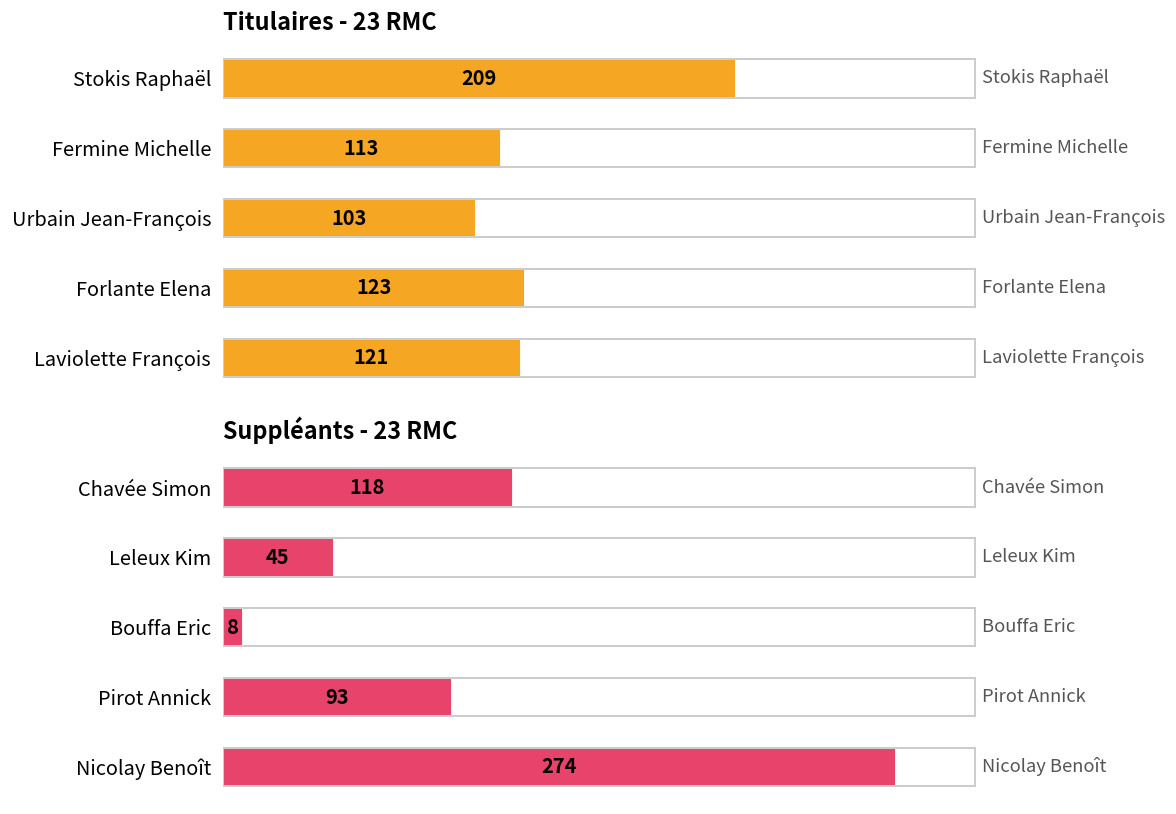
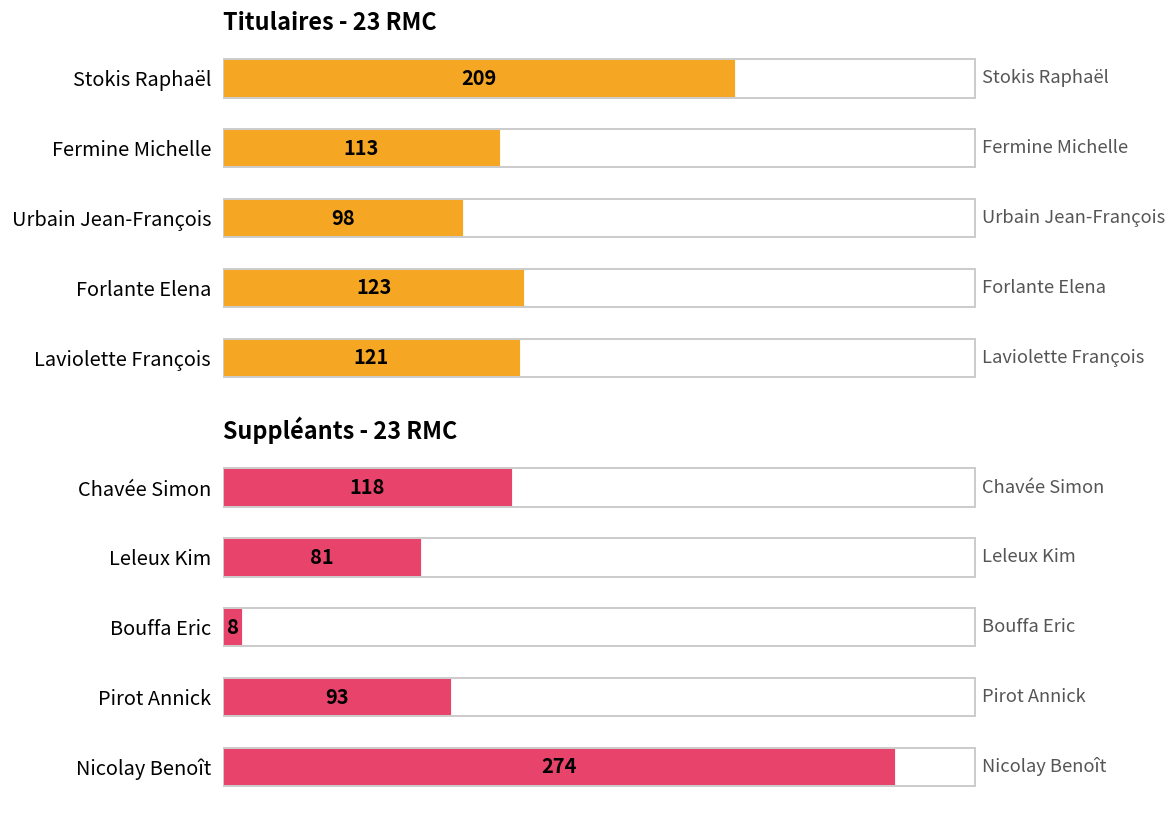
  {
    "Titulaires - 23 RMC": {
      "Stokis Raphaël": 209,
      "Fermine Michelle": 113,
-     "Urbain Jean-François": 103,
+     "Urbain Jean-François": 98,
      "Forlante Elena": 123,
      "Laviolette François": 121
    },
    "Suppléants - 23 RMC": {
      "Chavée Simon": 118,
-     "Leleux Kim": 45,
+     "Leleux Kim": 81,
      "Bouffa Eric": 8,
      "Pirot Annick": 93,
      "Nicolay Benoît": 274
    }
  }
